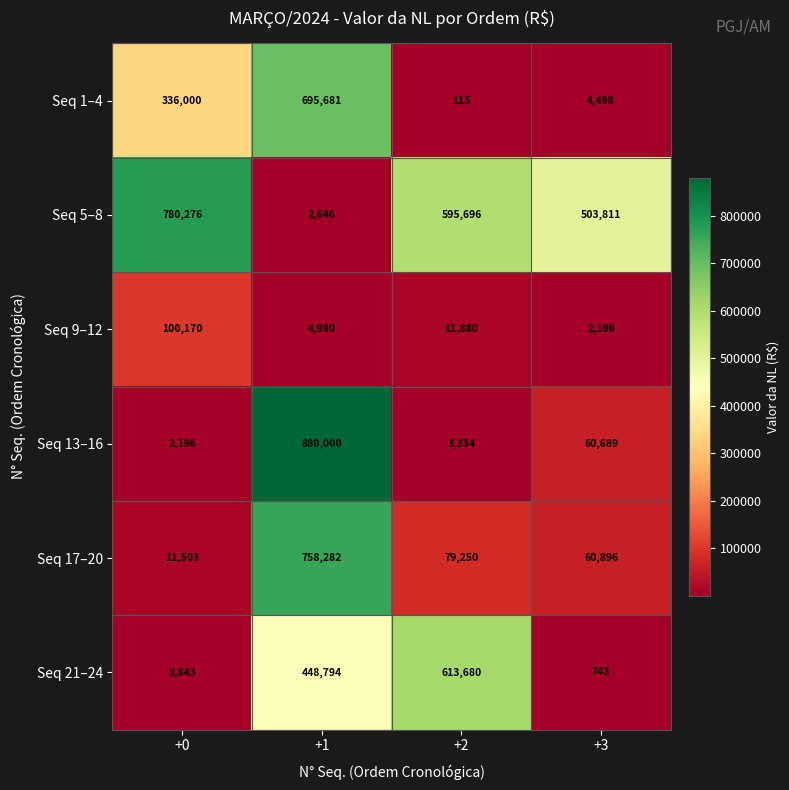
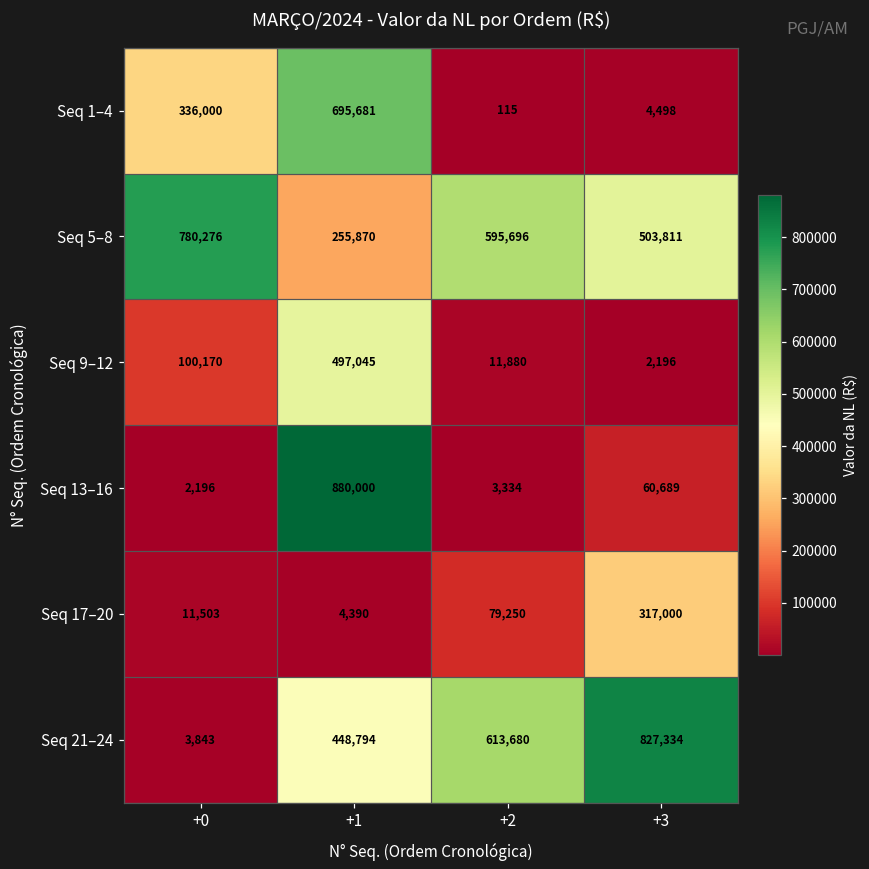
  {
    "Seq 1–4": {
      "+0": "336,000",
      "+1": "695,681",
      "+2": "115",
      "+3": "4,498"
    },
    "Seq 5–8": {
      "+0": "780,276",
-     "+1": "2,646",
+     "+1": "255,870",
      "+2": "595,696",
      "+3": "503,811"
    },
    "Seq 9–12": {
      "+0": "100,170",
-     "+1": "4,990",
+     "+1": "497,045",
      "+2": "11,880",
      "+3": "2,196"
    },
    "Seq 13–16": {
      "+0": "2,196",
      "+1": "880,000",
      "+2": "3,334",
      "+3": "60,689"
    },
    "Seq 17–20": {
      "+0": "11,503",
-     "+1": "758,282",
+     "+1": "4,390",
      "+2": "79,250",
-     "+3": "60,896"
+     "+3": "317,000"
    },
    "Seq 21–24": {
      "+0": "3,843",
      "+1": "448,794",
      "+2": "613,680",
-     "+3": "743"
+     "+3": "827,334"
    }
  }
